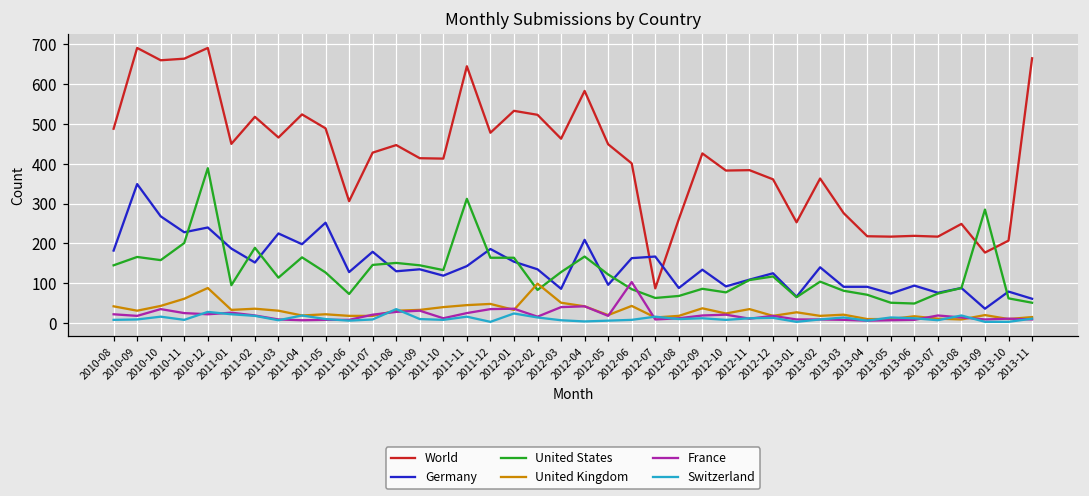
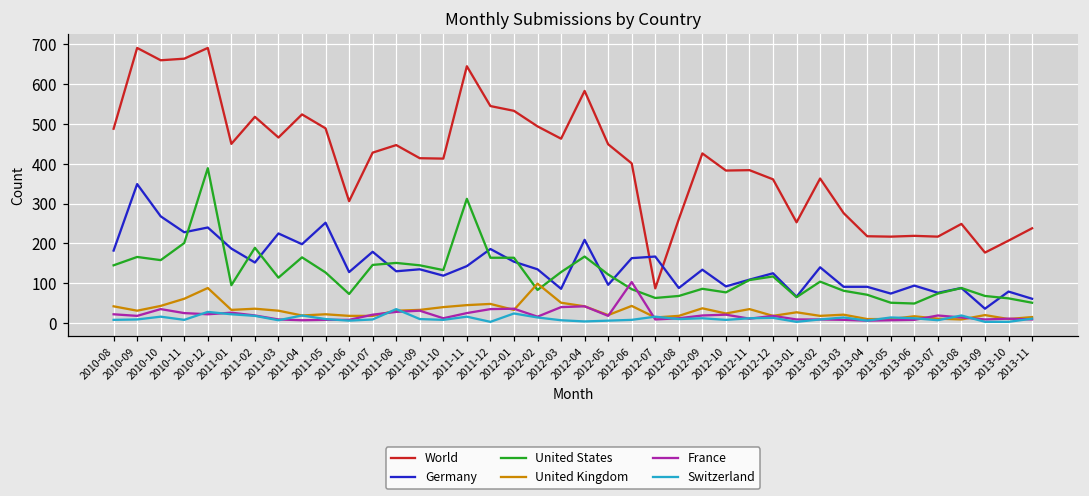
  {
    "World": {
      "2010-08": 490,
      "2010-09": 690,
      "2010-10": 660,
      "2010-11": 660,
      "2010-12": 690,
      "2011-01": 450,
      "2011-02": 520,
      "2011-03": 470,
      "2011-04": 520,
      "2011-05": 490,
      "2011-06": 310,
      "2011-07": 430,
      "2011-08": 450,
      "2011-09": 410,
      "2011-10": 410,
      "2011-11": 650,
-     "2011-12": 480,
+     "2011-12": 550,
      "2012-01": 530,
-     "2012-02": 520,
+     "2012-02": 490,
      "2012-03": 460,
      "2012-04": 580,
      "2012-05": 450,
      "2012-06": 400,
      "2012-07": 90,
      "2012-08": 260,
      "2012-09": 430,
      "2012-10": 380,
      "2012-11": 380,
      "2012-12": 360,
      "2013-01": 250,
      "2013-02": 360,
      "2013-03": 280,
      "2013-04": 220,
      "2013-05": 220,
      "2013-06": 220,
      "2013-07": 220,
      "2013-08": 250,
      "2013-09": 180,
      "2013-10": 210,
-     "2013-11": 670
+     "2013-11": 240
    },
    "Germany": {
      "2010-08": 180,
      "2010-09": 350,
      "2010-10": 270,
      "2010-11": 230,
      "2010-12": 240,
      "2011-01": 190,
      "2011-02": 150,
      "2011-03": 230,
      "2011-04": 200,
      "2011-05": 250,
      "2011-06": 130,
      "2011-07": 180,
      "2011-08": 130,
      "2011-09": 140,
      "2011-10": 120,
      "2011-11": 140,
      "2011-12": 190,
      "2012-01": 150,
      "2012-02": 140,
      "2012-03": 90,
      "2012-04": 210,
      "2012-05": 100,
      "2012-06": 160,
      "2012-07": 170,
      "2012-08": 90,
      "2012-09": 130,
      "2012-10": 90,
      "2012-12": 130,
      "2013-02": 140,
      "2013-03": 90,
      "2013-04": 90,
      "2013-05": 70,
      "2013-06": 90,
      "2013-09": 40,
      "2013-10": 80,
      "2013-11": 60
    },
    "United States": {
      "2010-08": 150,
      "2010-09": 170,
      "2010-10": 160,
      "2010-11": 200,
      "2010-12": 390,
      "2011-01": 100,
      "2011-02": 190,
      "2011-03": 110,
      "2011-04": 170,
      "2011-05": 130,
      "2011-06": 70,
      "2011-07": 150,
      "2011-08": 150,
      "2011-09": 150,
      "2011-10": 130,
      "2011-11": 310,
      "2011-12": 160,
      "2012-01": 160,
      "2012-02": 80,
      "2012-03": 130,
      "2012-04": 170,
      "2012-05": 120,
      "2012-06": 90,
      "2012-07": 60,
      "2012-08": 70,
      "2012-09": 90,
      "2012-10": 80,
      "2012-12": 120,
      "2013-02": 100,
      "2013-03": 80,
      "2013-04": 70,
      "2013-05": 50,
      "2013-06": 50,
-     "2013-09": 290,
+     "2013-09": 70,
      "2013-10": 60,
      "2013-11": 50
    },
    "United Kingdom": {
      "2010-08": 40,
      "2010-09": 30,
      "2010-10": 40,
      "2010-11": 60,
      "2010-12": 90,
      "2011-01": 30,
      "2011-02": 40,
      "2011-03": 30,
      "2011-05": 20,
      "2011-06": 20,
      "2011-10": 40,
      "2011-11": 50,
      "2011-12": 50,
      "2012-02": 100,
      "2012-03": 50,
      "2012-06": 40,
      "2012-09": 40,
      "2012-11": 40,
      "2013-01": 30,
      "2013-02": 20,
      "2013-09": 20
    },
    "France": {
      "2010-08": 20,
      "2010-09": 20,
      "2010-10": 40,
      "2010-11": 30,
      "2011-04": 10,
      "2011-11": 30,
      "2011-12": 40,
      "2012-03": 40,
      "2012-06": 100,
      "2013-07": 20
    },
    "Switzerland": {
      "2010-08": 10,
      "2010-09": 10,
      "2010-10": 20,
      "2010-11": 10,
      "2011-07": 10,
      "2011-09": 10,
      "2011-11": 20,
      "2011-12": 0,
      "2012-01": 20,
      "2012-03": 10,
      "2012-04": 0,
      "2012-05": 10,
      "2012-06": 10,
      "2012-10": 10
    }
  }
